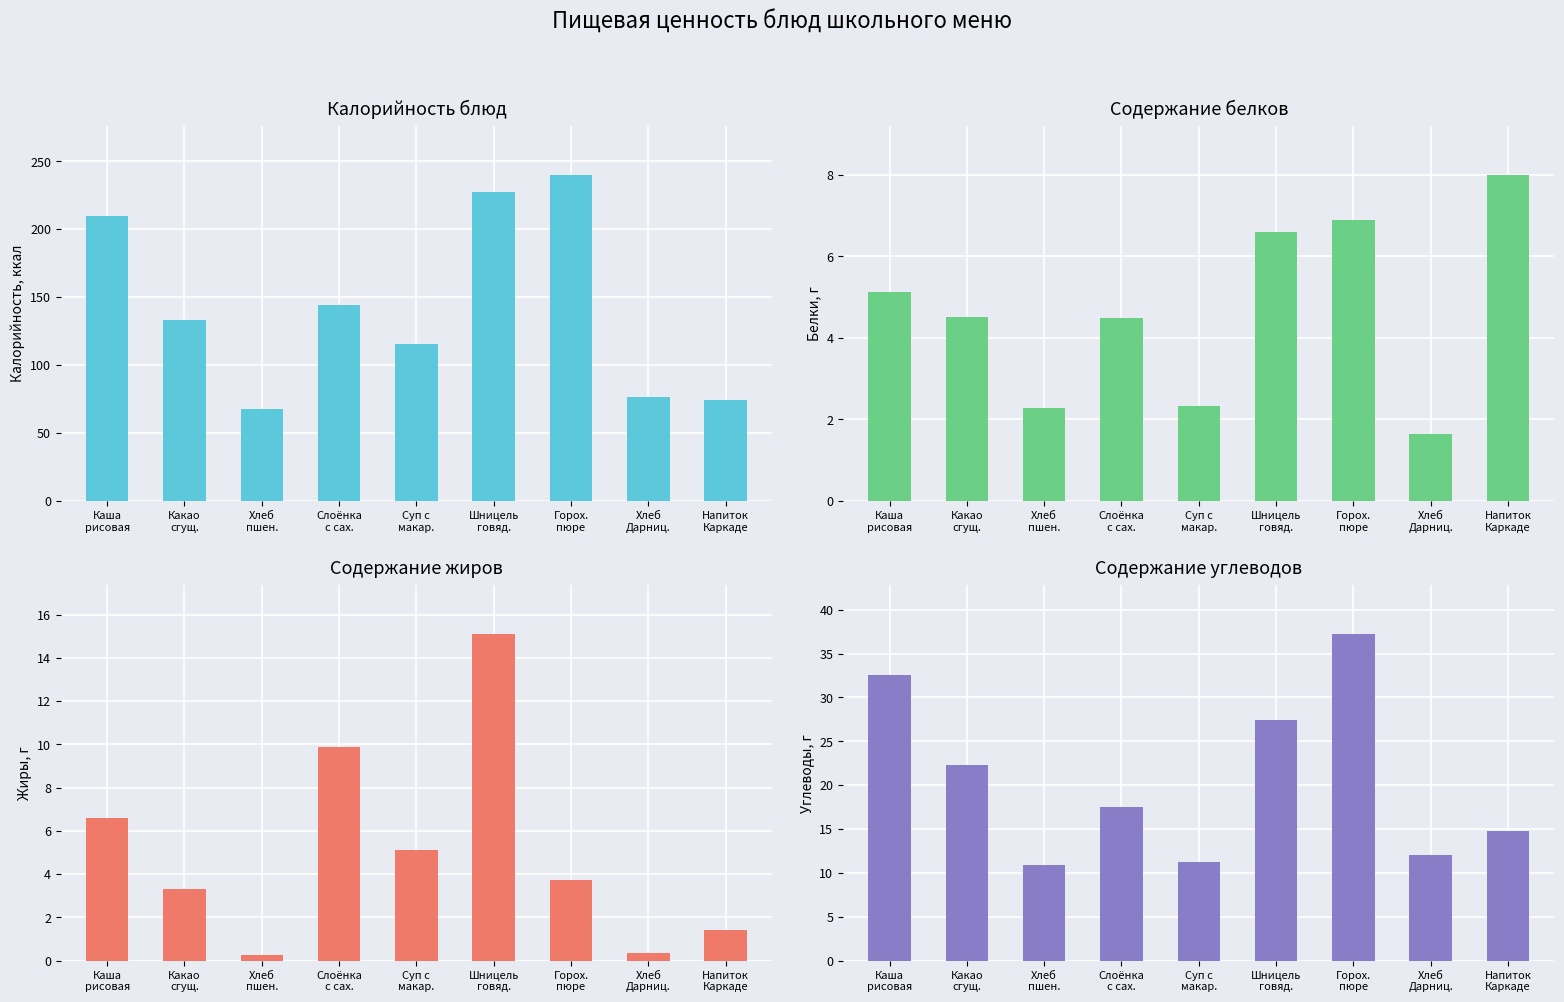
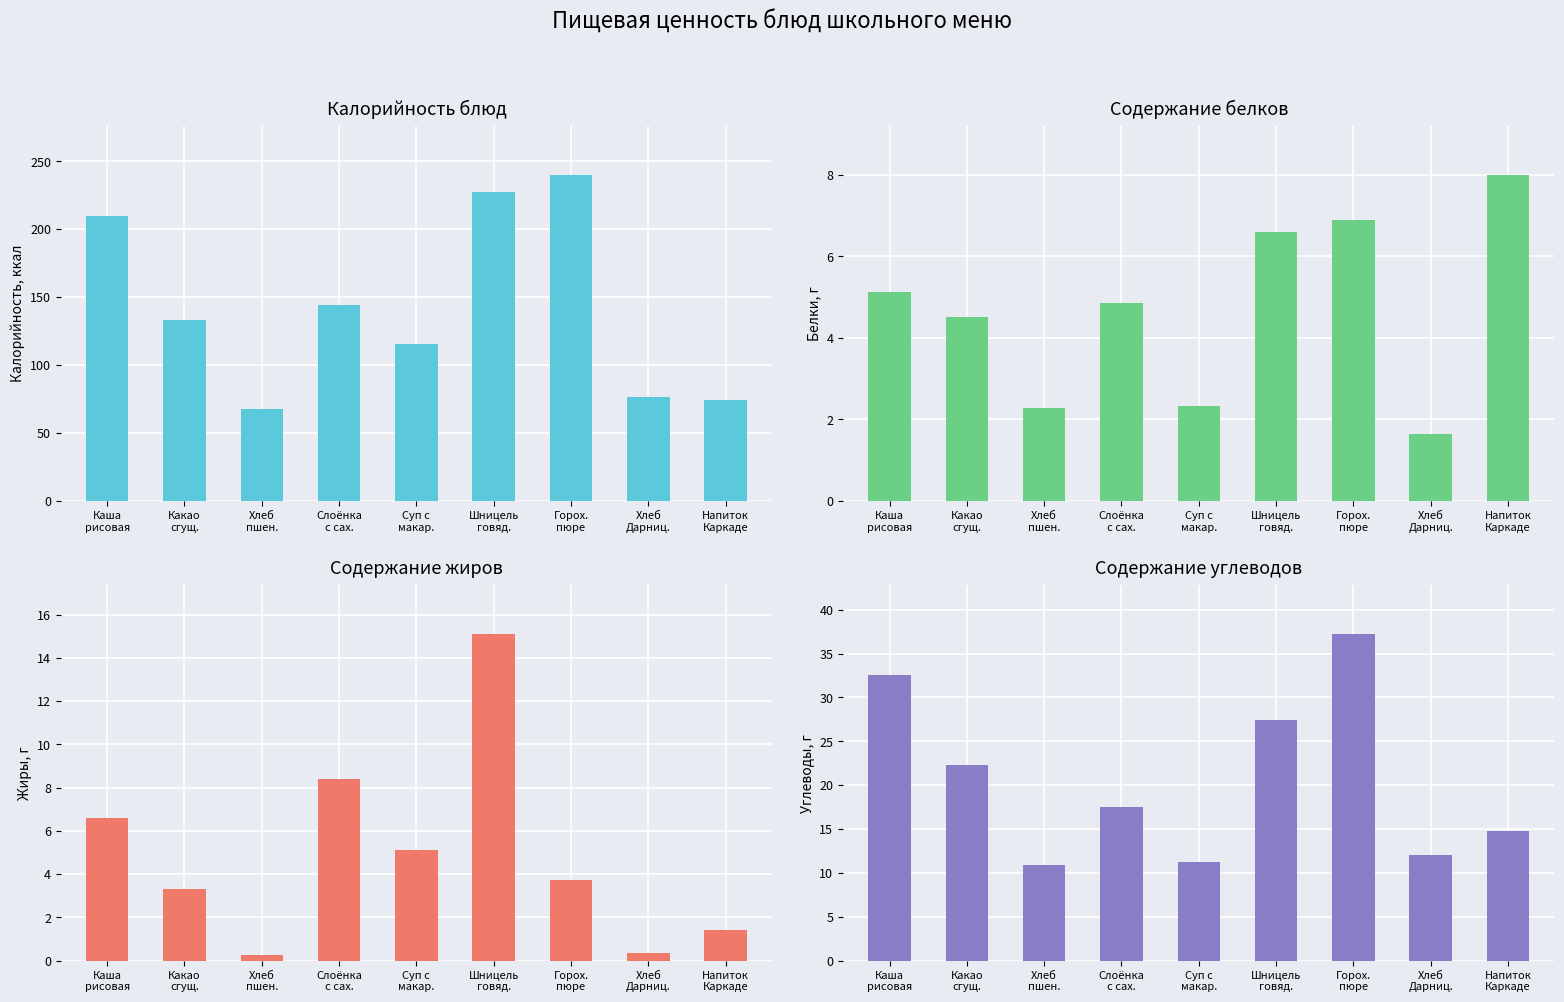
  {
    "Калорийность блюд": {
      "Каша рисовая": 210,
      "Какао сгущ.": 133,
      "Хлеб пшен.": 68,
      "Слоёнка с сах.": 144,
      "Суп с макар.": 115,
      "Шницель говяд.": 227,
      "Горох. пюре": 240,
      "Хлеб Дарниц.": 77,
      "Напиток Каркаде": 74
    },
    "Содержание белков": {
      "Каша рисовая": 5.1,
      "Какао сгущ.": 4.5,
      "Хлеб пшен.": 2.3,
-     "Слоёнка с сах.": 4.5,
+     "Слоёнка с сах.": 4.9,
      "Суп с макар.": 2.3,
      "Шницель говяд.": 6.6,
      "Горох. пюре": 6.9,
      "Хлеб Дарниц.": 1.7,
      "Напиток Каркаде": 8.0
    },
    "Содержание жиров": {
      "Каша рисовая": 6.6,
      "Какао сгущ.": 3.3,
      "Хлеб пшен.": 0.3,
-     "Слоёнка с сах.": 9.9,
+     "Слоёнка с сах.": 8.4,
      "Суп с макар.": 5.1,
      "Шницель говяд.": 15.1,
      "Горох. пюре": 3.8,
      "Хлеб Дарниц.": 0.4,
      "Напиток Каркаде": 1.4
    },
    "Содержание углеводов": {
      "Каша рисовая": 33,
      "Какао сгущ.": 22,
      "Хлеб пшен.": 11,
      "Слоёнка с сах.": 18,
      "Суп с макар.": 11,
      "Шницель говяд.": 27,
      "Горох. пюре": 37,
      "Хлеб Дарниц.": 12,
      "Напиток Каркаде": 15
    }
  }
